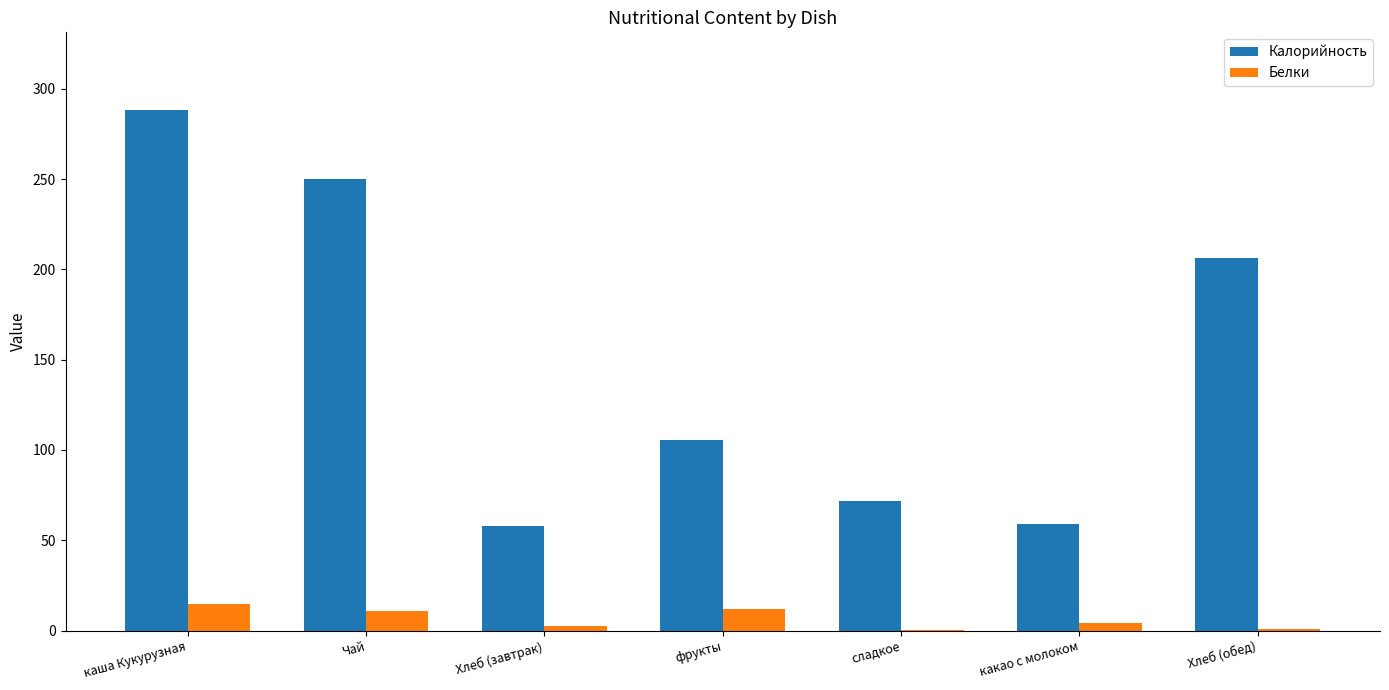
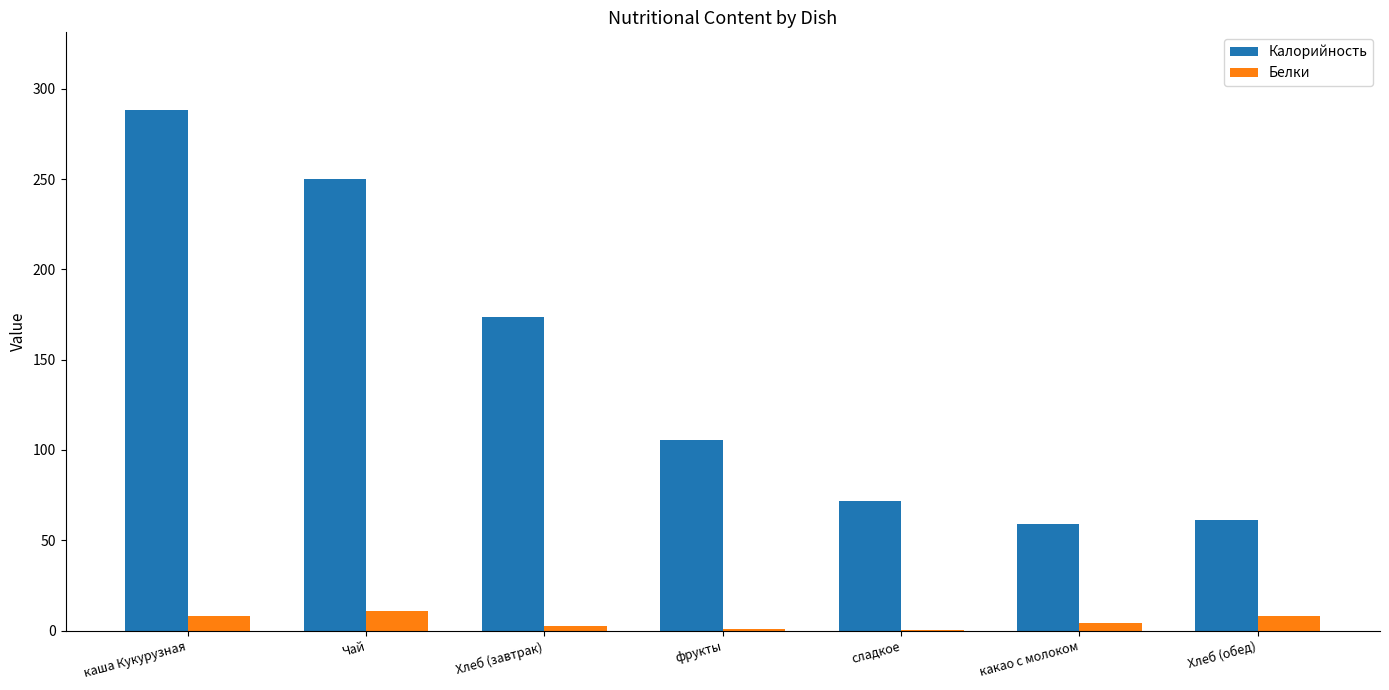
  {
    "Калорийность": {
      "каша Кукурузная": 288,
      "Чай": 250,
-     "Хлеб (завтрак)": 58,
+     "Хлеб (завтрак)": 174,
      "фрукты": 105,
      "сладкое": 72,
      "какао с молоком": 59,
-     "Хлеб (обед)": 206
+     "Хлеб (обед)": 61
    },
    "Белки": {
-     "каша Кукурузная": 15,
+     "каша Кукурузная": 8,
      "Чай": 11,
      "Хлеб (завтрак)": 2,
-     "фрукты": 12,
+     "фрукты": 1,
      "какао с молоком": 4,
-     "Хлеб (обед)": 1
+     "Хлеб (обед)": 8
    }
  }
